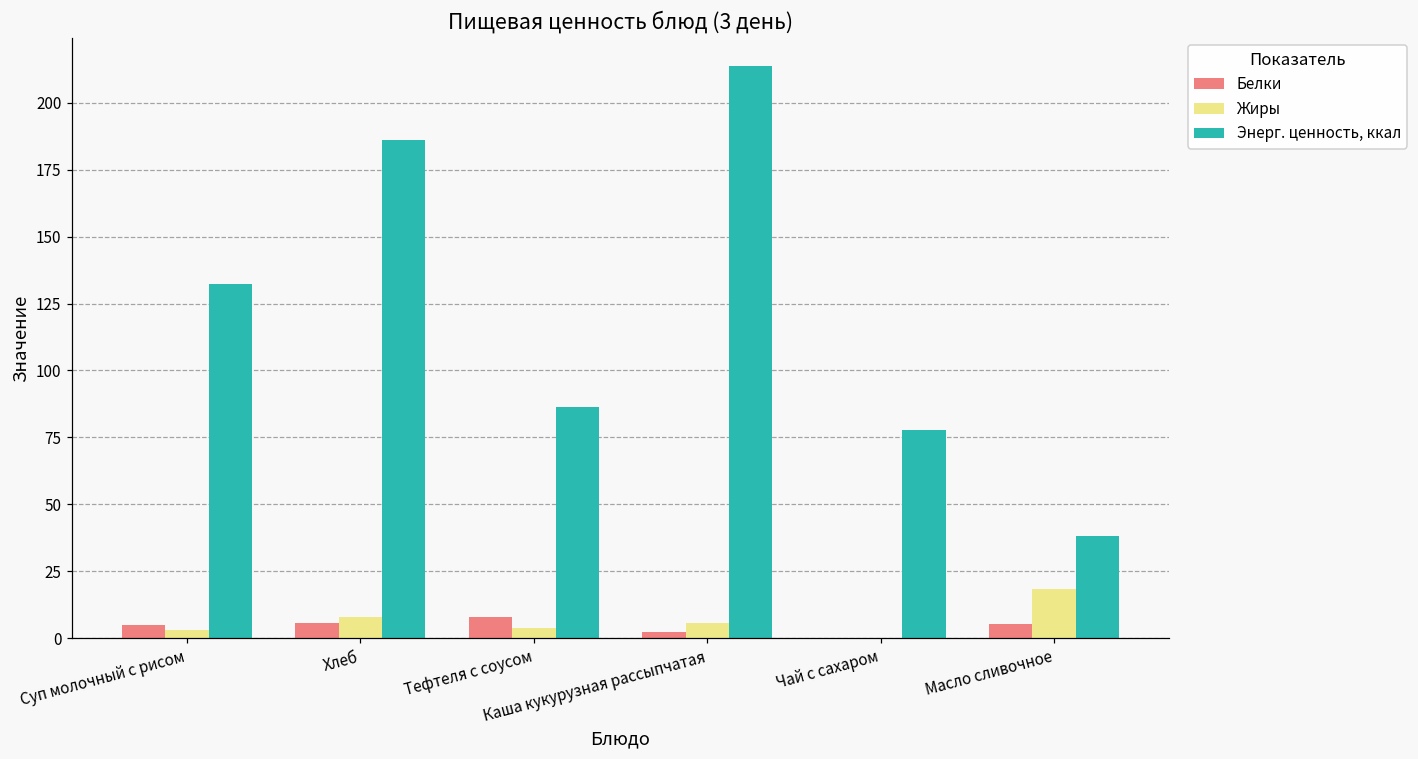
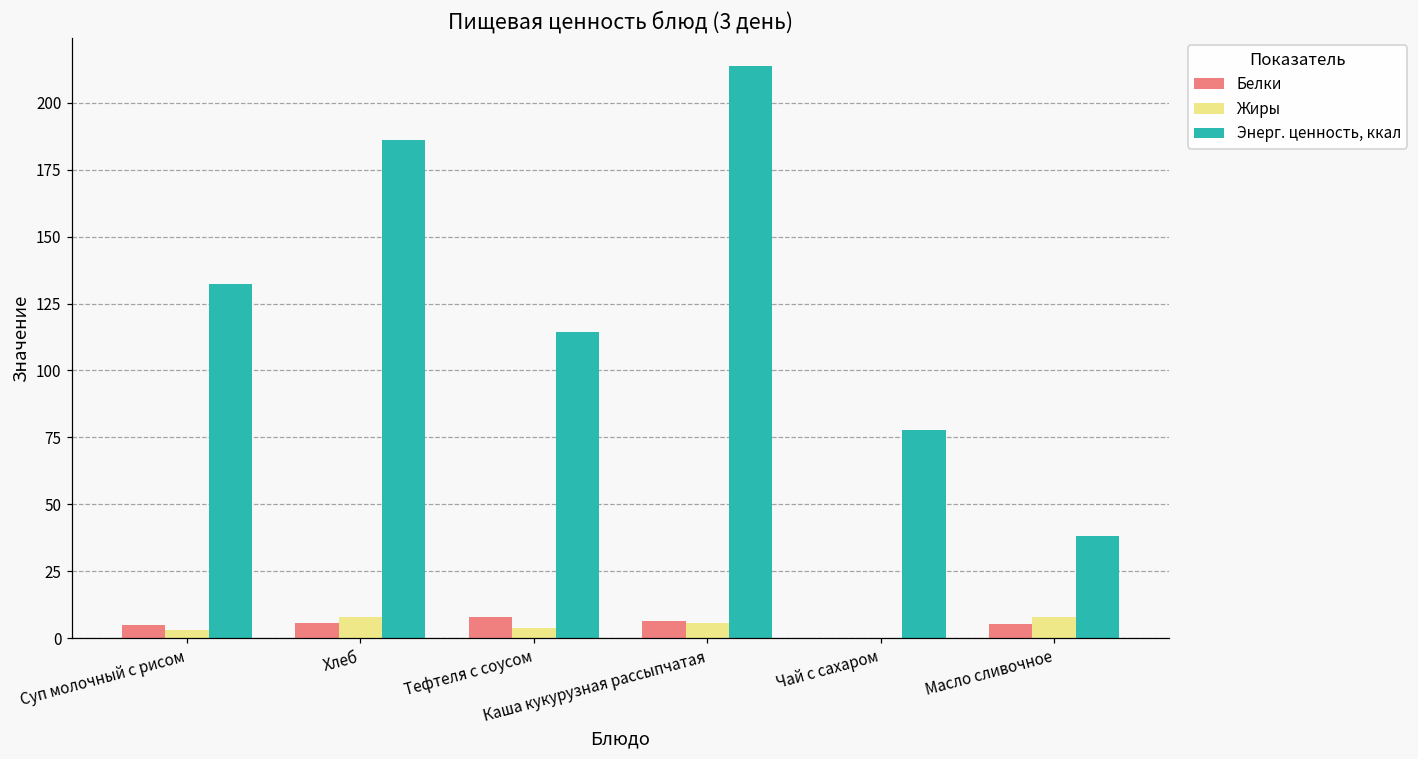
  {
    "Белки": {
      "Суп молочный с рисом": 5,
      "Хлеб": 6,
      "Тефтеля с соусом": 8,
-     "Каша кукурузная рассыпчатая": 2,
+     "Каша кукурузная рассыпчатая": 7,
      "Чай с сахаром": 0,
      "Масло сливочное": 5
    },
    "Жиры": {
      "Суп молочный с рисом": 3,
      "Хлеб": 8,
      "Тефтеля с соусом": 4,
      "Каша кукурузная рассыпчатая": 6,
      "Чай с сахаром": 0,
-     "Масло сливочное": 18
+     "Масло сливочное": 8
    },
    "Энерг. ценность, ккал": {
      "Суп молочный с рисом": 132,
      "Хлеб": 186,
-     "Тефтеля с соусом": 86,
+     "Тефтеля с соусом": 114,
      "Каша кукурузная рассыпчатая": 214,
      "Чай с сахаром": 78,
      "Масло сливочное": 38
    }
  }
